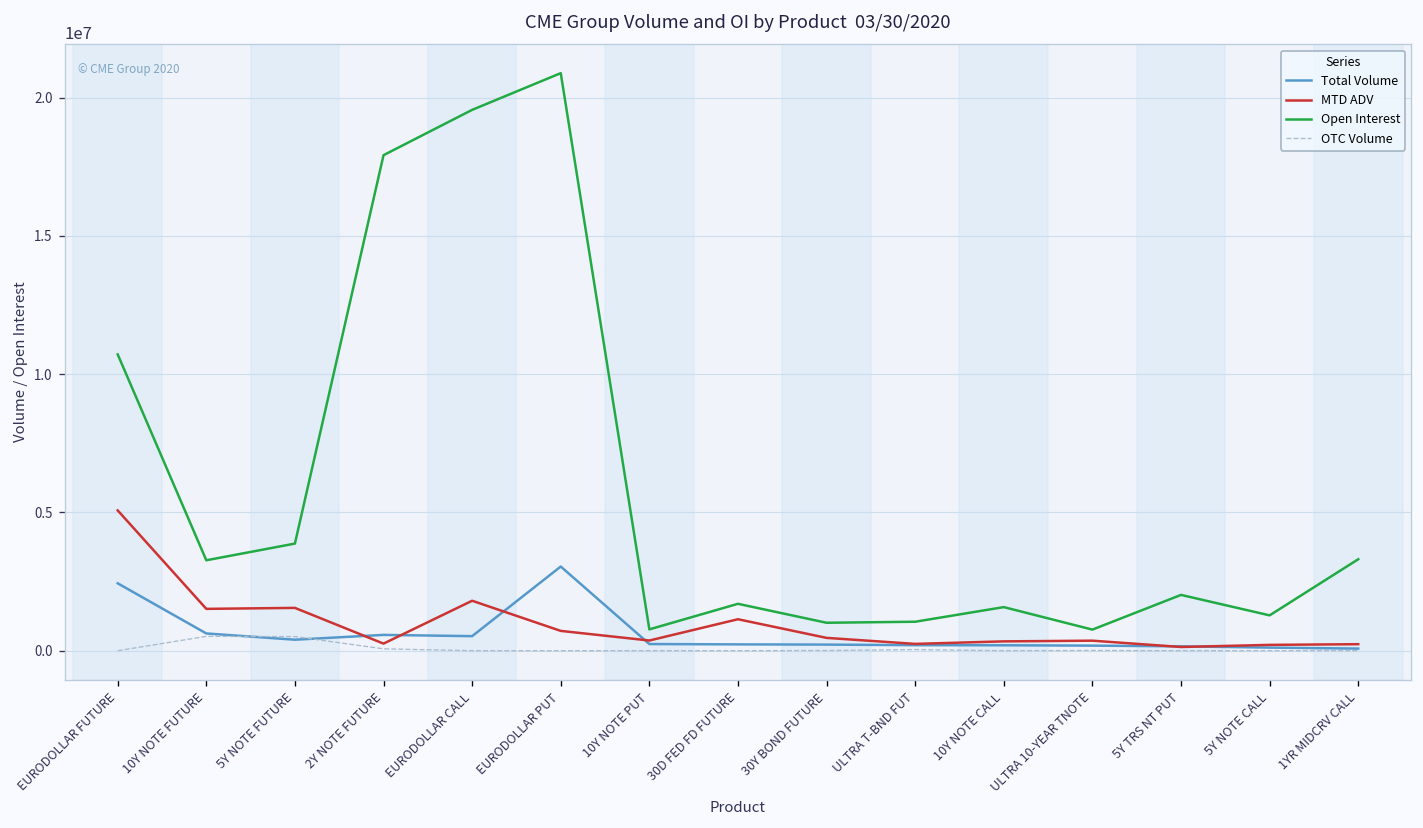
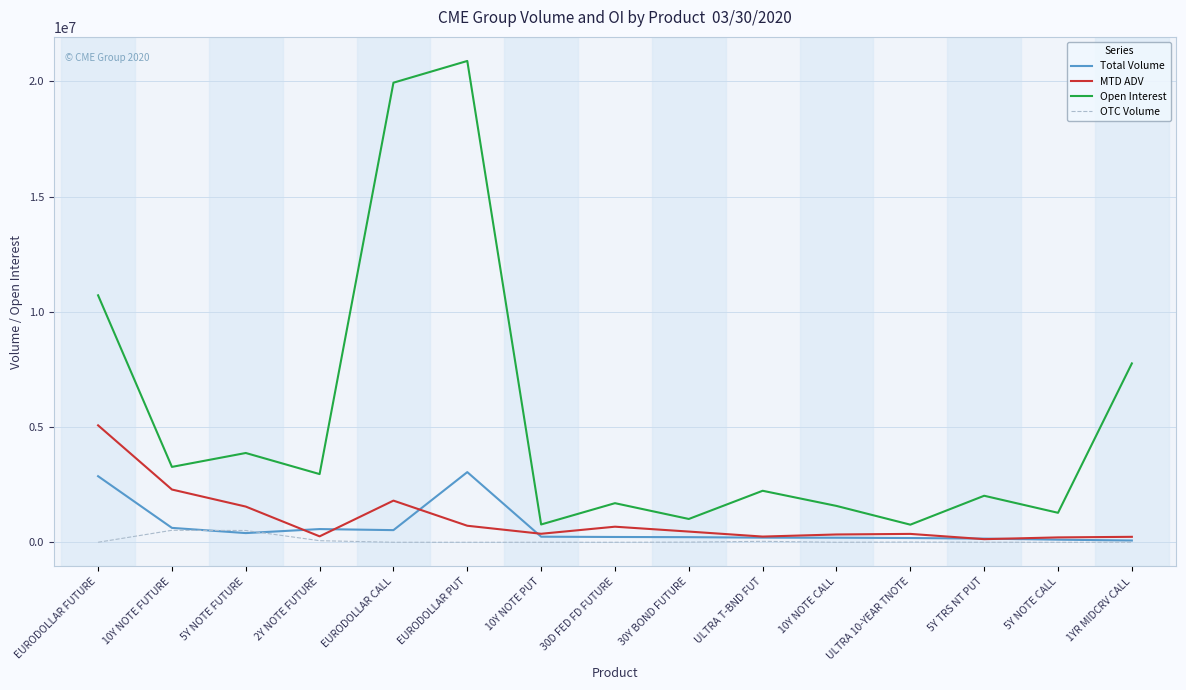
  {
    "Total Volume": {
-     "EURODOLLAR FUTURE": 2400000,
+     "EURODOLLAR FUTURE": 2900000,
      "5Y NOTE FUTURE": 400000,
      "2Y NOTE FUTURE": 600000,
      "EURODOLLAR CALL": 500000,
      "EURODOLLAR PUT": 3000000,
      "10Y NOTE PUT": 200000,
      "30D FED FD FUTURE": 200000,
      "30Y BOND FUTURE": 200000,
      "10Y NOTE CALL": 200000,
      "ULTRA 10-YEAR TNOTE": 200000
    },
    "MTD ADV": {
      "EURODOLLAR FUTURE": 5100000,
-     "10Y NOTE FUTURE": 1500000,
+     "10Y NOTE FUTURE": 2300000,
      "5Y NOTE FUTURE": 1500000,
      "2Y NOTE FUTURE": 300000,
      "EURODOLLAR CALL": 1800000,
      "EURODOLLAR PUT": 700000,
      "10Y NOTE PUT": 400000,
-     "30D FED FD FUTURE": 1100000,
+     "30D FED FD FUTURE": 700000,
      "30Y BOND FUTURE": 500000,
      "10Y NOTE CALL": 300000,
      "ULTRA 10-YEAR TNOTE": 400000,
      "1YR MIDCRV CALL": 200000
    },
    "Open Interest": {
      "EURODOLLAR FUTURE": 10700000,
      "10Y NOTE FUTURE": 3300000,
      "5Y NOTE FUTURE": 3900000,
-     "2Y NOTE FUTURE": 17900000,
-     "EURODOLLAR CALL": 19600000,
+     "2Y NOTE FUTURE": 3000000,
+     "EURODOLLAR CALL": 19900000,
      "EURODOLLAR PUT": 20900000,
      "10Y NOTE PUT": 800000,
      "30D FED FD FUTURE": 1700000,
      "30Y BOND FUTURE": 1000000,
-     "ULTRA T-BND FUT": 1000000,
+     "ULTRA T-BND FUT": 2200000,
      "10Y NOTE CALL": 1600000,
      "ULTRA 10-YEAR TNOTE": 800000,
      "5Y TRS NT PUT": 2000000,
      "5Y NOTE CALL": 1300000,
-     "1YR MIDCRV CALL": 3300000
+     "1YR MIDCRV CALL": 7800000
    },
    "OTC Volume": {
      "EURODOLLAR FUTURE": 0,
      "5Y NOTE FUTURE": 500000,
      "2Y NOTE FUTURE": 100000,
      "EURODOLLAR CALL": 0,
      "EURODOLLAR PUT": 0,
      "10Y NOTE PUT": 0,
      "30D FED FD FUTURE": 0,
      "30Y BOND FUTURE": 0,
      "ULTRA T-BND FUT": 0,
      "10Y NOTE CALL": 0,
      "ULTRA 10-YEAR TNOTE": 0,
      "5Y TRS NT PUT": 0,
      "5Y NOTE CALL": 0
    }
  }
